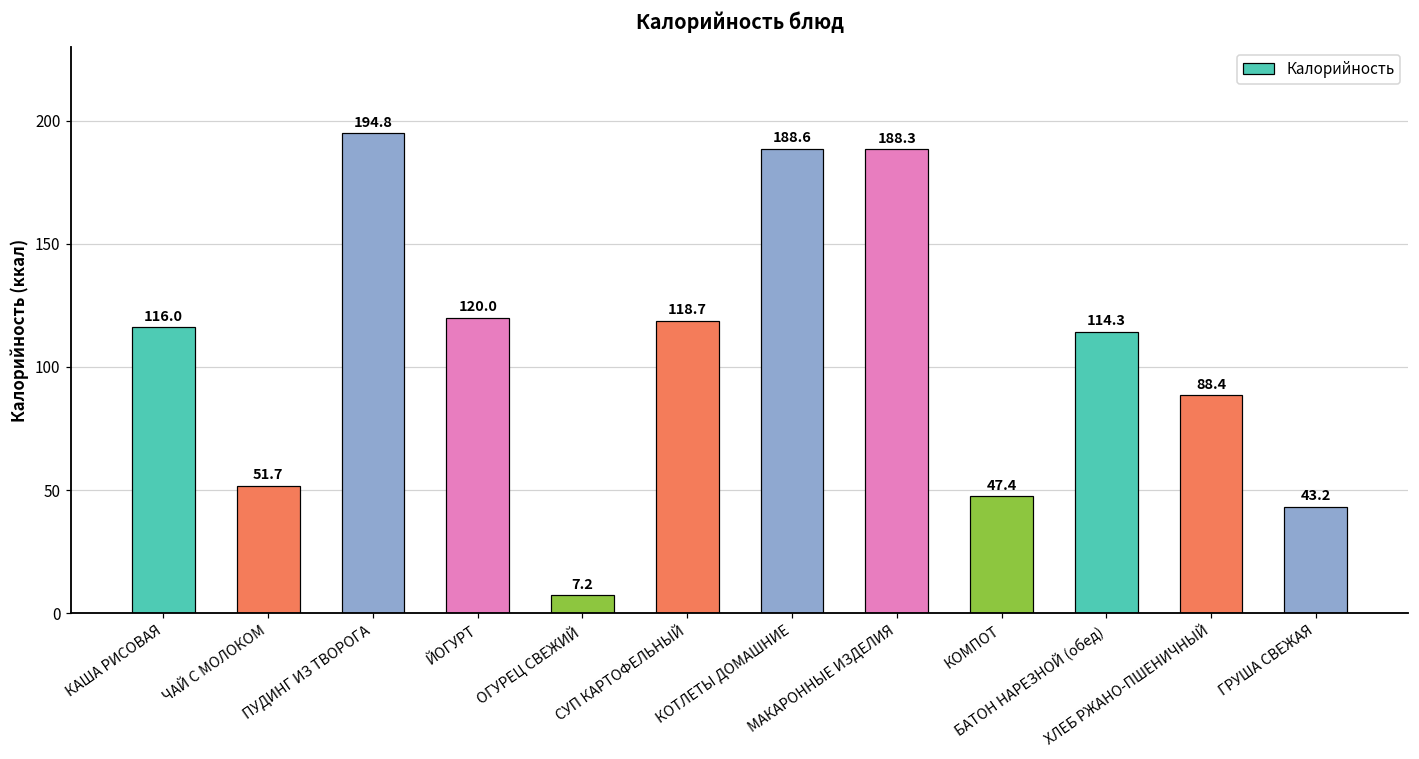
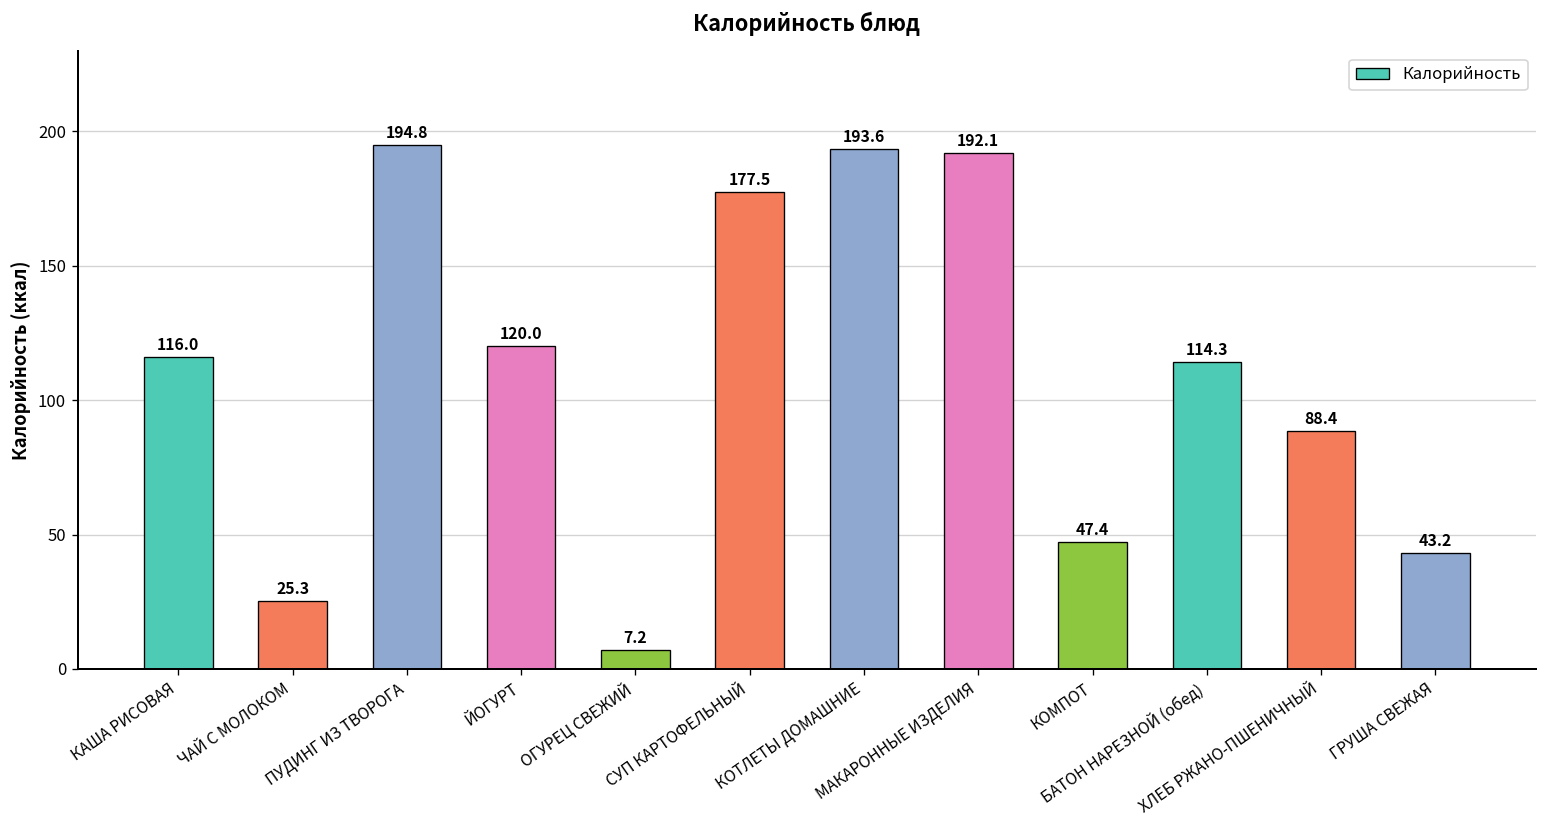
  {
    "КАША РИСОВАЯ": 116.0,
-   "ЧАЙ С МОЛОКОМ": 51.7,
+   "ЧАЙ С МОЛОКОМ": 25.3,
    "ПУДИНГ ИЗ ТВОРОГА": 194.8,
    "ЙОГУРТ": 120.0,
    "ОГУРЕЦ СВЕЖИЙ": 7.2,
-   "СУП КАРТОФЕЛЬНЫЙ": 118.7,
-   "КОТЛЕТЫ ДОМАШНИЕ": 188.6,
-   "МАКАРОННЫЕ ИЗДЕЛИЯ": 188.3,
+   "СУП КАРТОФЕЛЬНЫЙ": 177.5,
+   "КОТЛЕТЫ ДОМАШНИЕ": 193.6,
+   "МАКАРОННЫЕ ИЗДЕЛИЯ": 192.1,
    "КОМПОТ": 47.4,
    "БАТОН НАРЕЗНОЙ (обед)": 114.3,
    "ХЛЕБ РЖАНО-ПШЕНИЧНЫЙ": 88.4,
    "ГРУША СВЕЖАЯ": 43.2
  }
